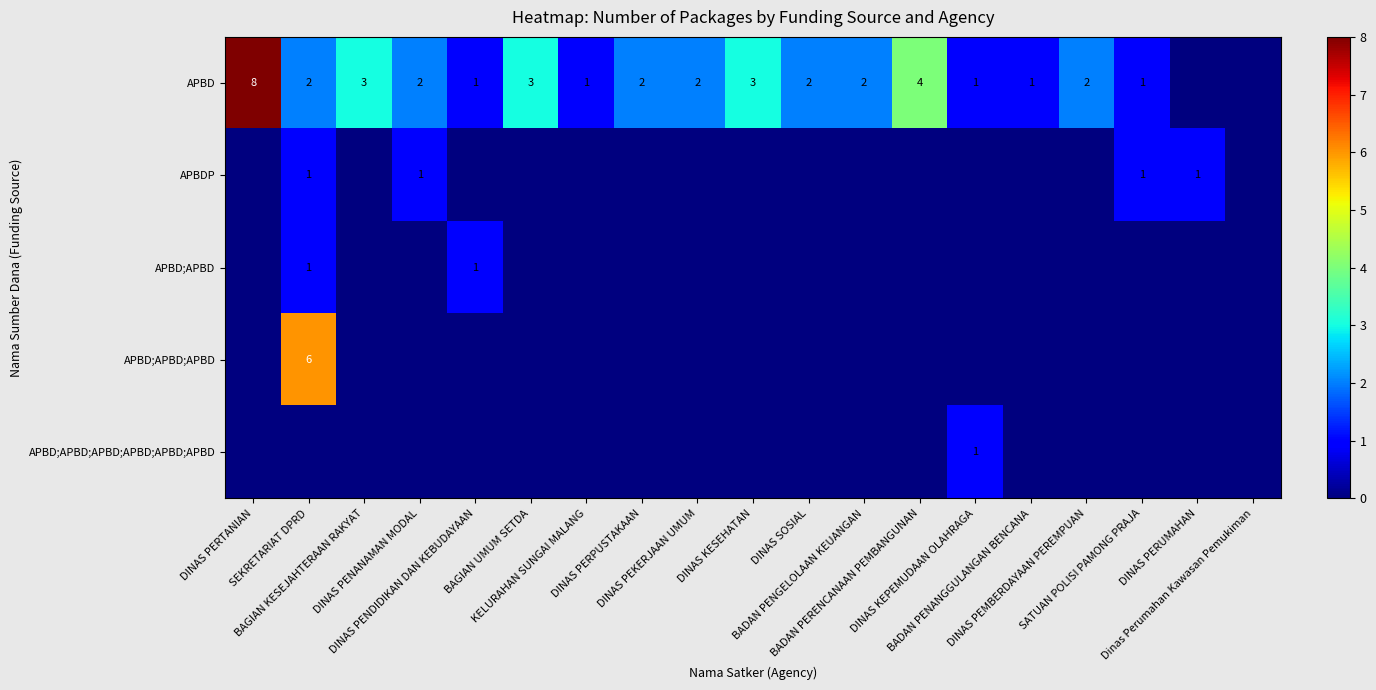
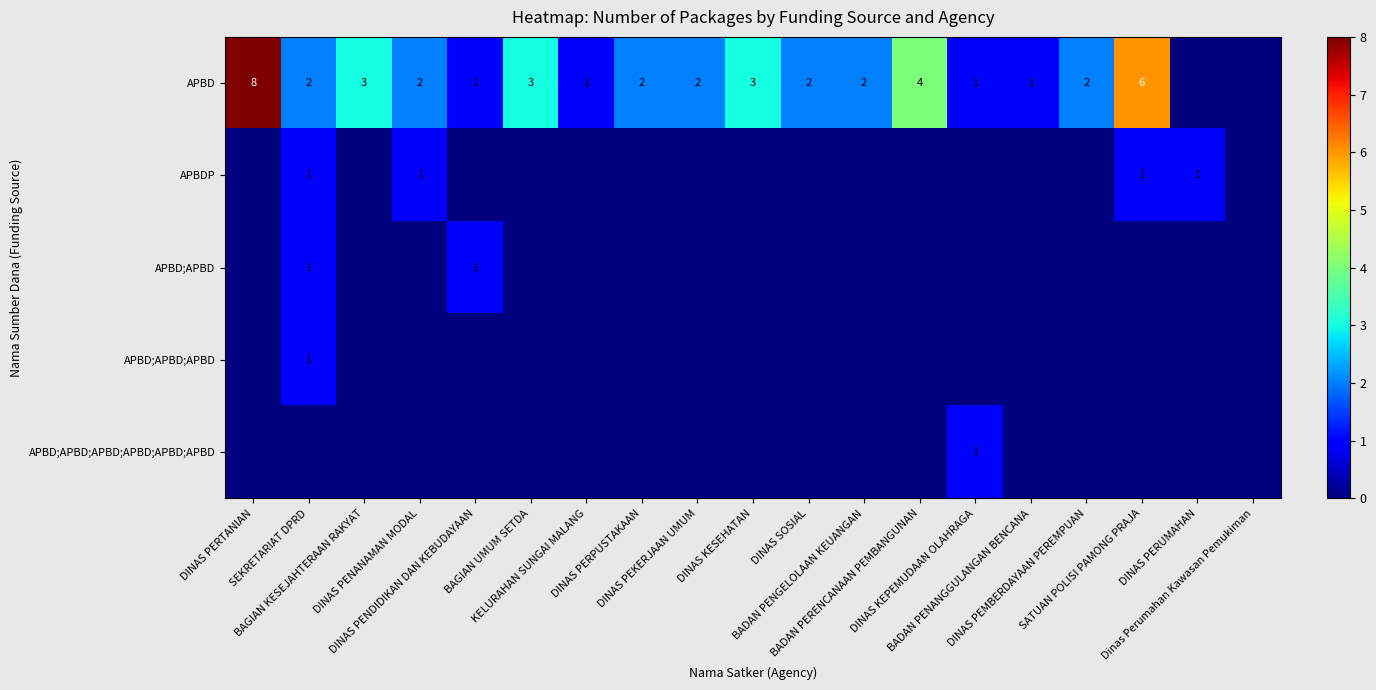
  {
    "APBD": {
      "DINAS PERTANIAN": 8,
      "SEKRETARIAT DPRD": 2,
      "BAGIAN KESEJAHTERAAN RAKYAT": 3,
      "DINAS PENANAMAN MODAL": 2,
      "DINAS PENDIDIKAN DAN KEBUDAYAAN": 1,
      "BAGIAN UMUM SETDA": 3,
      "KELURAHAN SUNGAI MALANG": 1,
      "DINAS PERPUSTAKAAN": 2,
      "DINAS PEKERJAAN UMUM": 2,
      "DINAS KESEHATAN": 3,
      "DINAS SOSIAL": 2,
      "BADAN PENGELOLAAN KEUANGAN": 2,
      "BADAN PERENCANAAN PEMBANGUNAN": 4,
      "DINAS KEPEMUDAAN OLAHRAGA": 1,
      "BADAN PENANGGULANGAN BENCANA": 1,
      "DINAS PEMBERDAYAAN PEREMPUAN": 2,
-     "SATUAN POLISI PAMONG PRAJA": 1
+     "SATUAN POLISI PAMONG PRAJA": 6
    },
    "APBDP": {
      "SEKRETARIAT DPRD": 1,
      "DINAS PENANAMAN MODAL": 1,
      "SATUAN POLISI PAMONG PRAJA": 1,
      "DINAS PERUMAHAN": 1
    },
    "APBD;APBD": {
      "SEKRETARIAT DPRD": 1,
      "DINAS PENDIDIKAN DAN KEBUDAYAAN": 1
    },
    "APBD;APBD;APBD": {
-     "SEKRETARIAT DPRD": 6
+     "SEKRETARIAT DPRD": 1
    },
    "APBD;APBD;APBD;APBD;APBD;APBD": {
      "DINAS KEPEMUDAAN OLAHRAGA": 1
    }
  }
